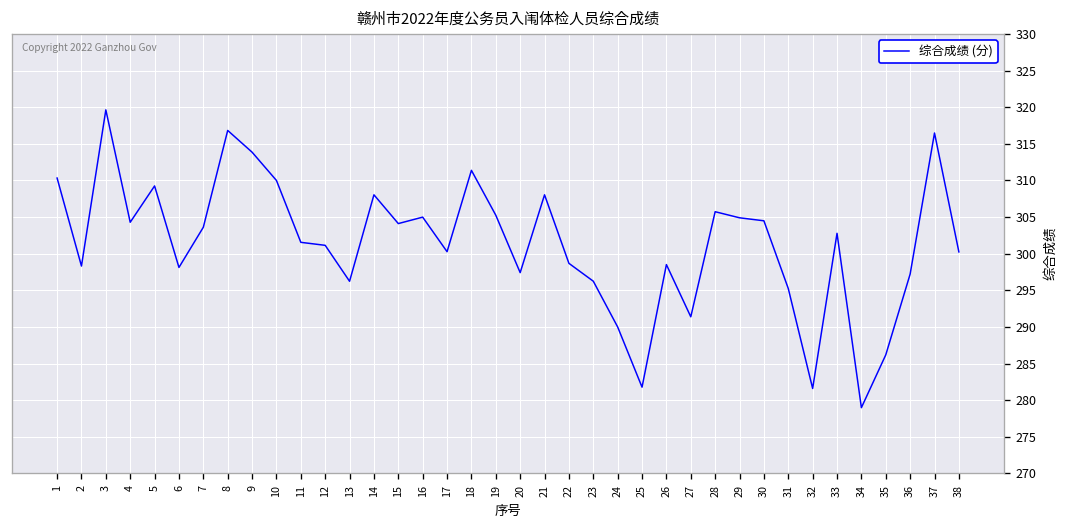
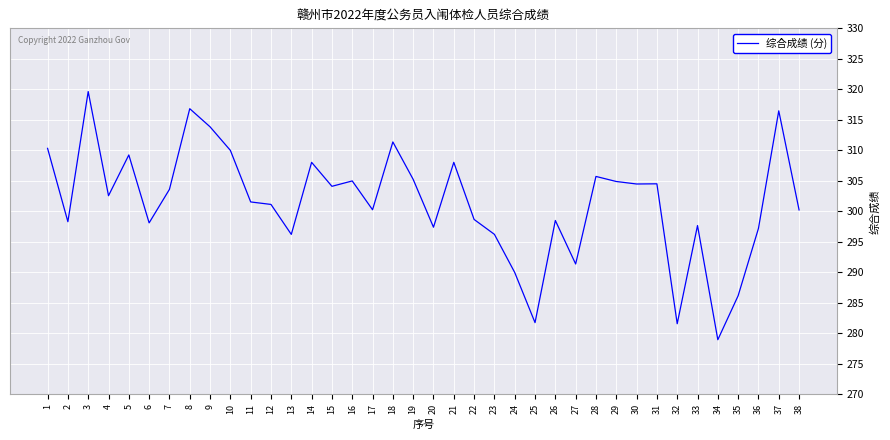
  {
    "1": 310,
    "2": 298,
    "3": 320,
-   "4": 304,
+   "4": 303,
    "5": 309,
    "6": 298,
    "7": 304,
    "8": 317,
    "9": 314,
    "10": 310,
    "11": 302,
    "12": 301,
    "13": 296,
    "14": 308,
    "15": 304,
    "16": 305,
    "17": 300,
    "18": 311,
    "19": 305,
    "20": 297,
    "21": 308,
    "22": 299,
    "23": 296,
    "24": 290,
    "25": 282,
    "26": 299,
    "27": 291,
    "28": 306,
    "29": 305,
    "30": 304,
-   "31": 295,
+   "31": 305,
    "32": 282,
-   "33": 303,
+   "33": 298,
    "34": 279,
    "35": 286,
    "36": 297,
    "37": 316,
    "38": 300
  }
